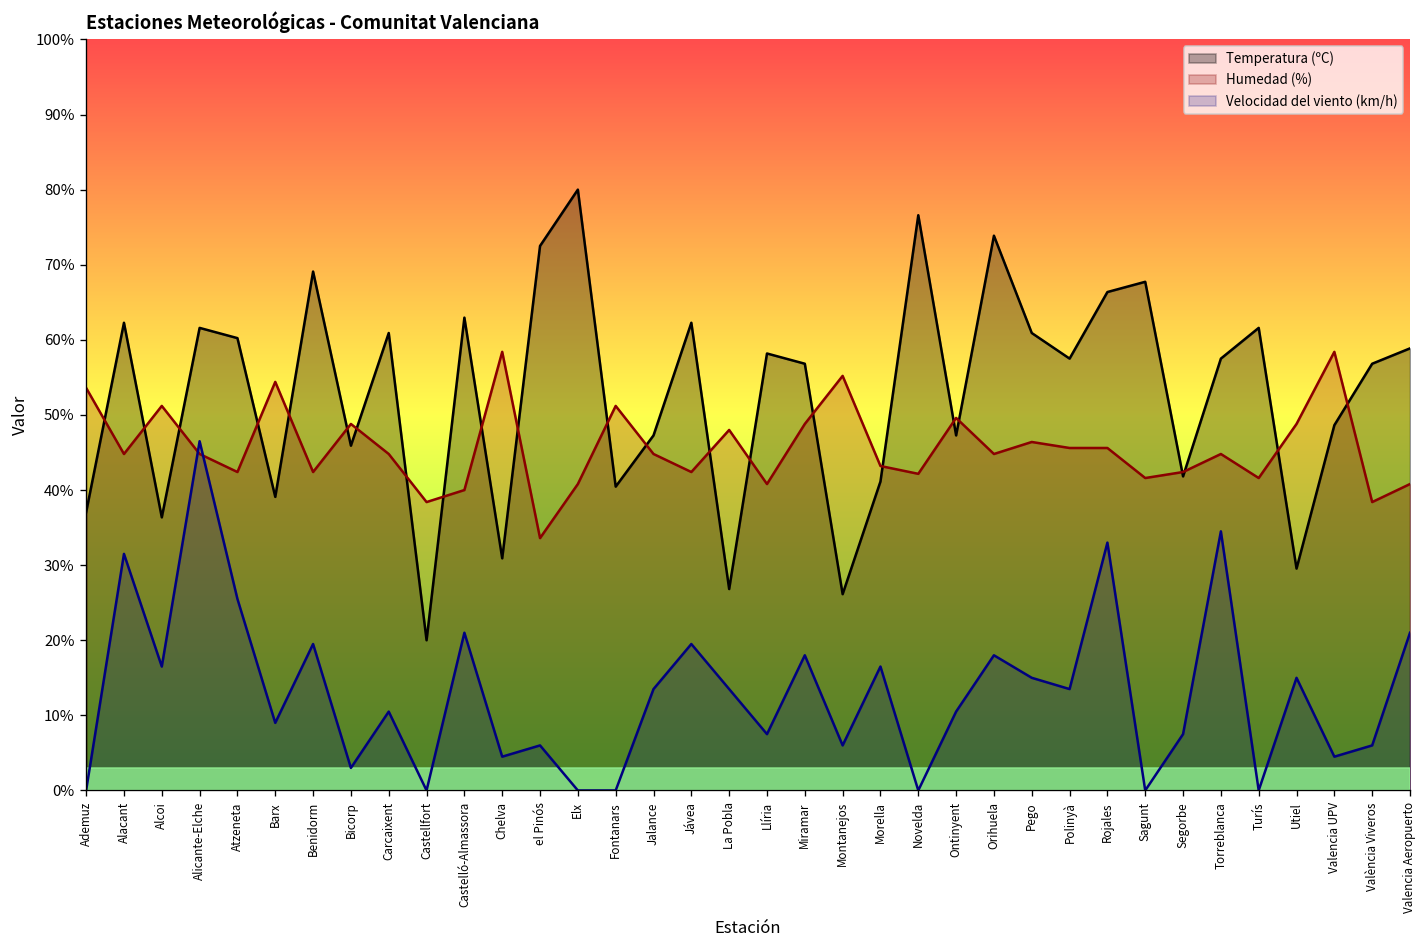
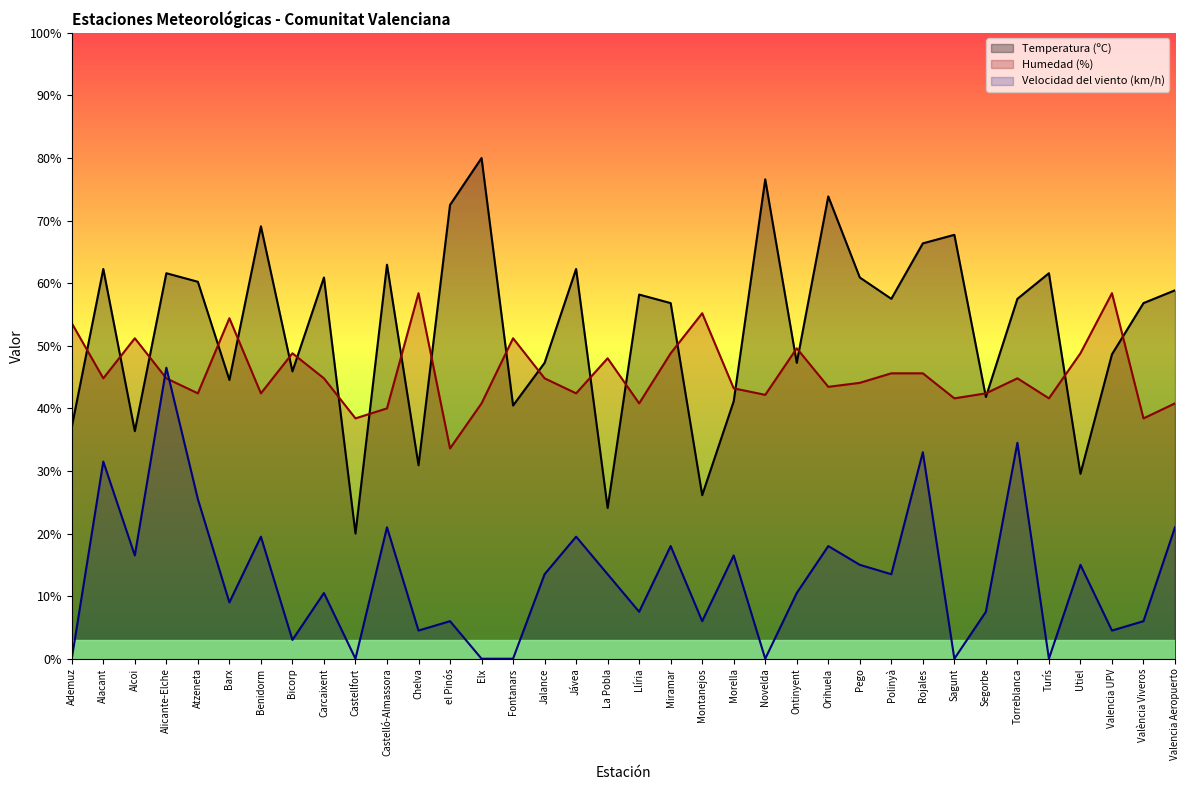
  {
    "Temperatura (ºC)": {
      "Ademuz": "37%",
      "Alacant": "62%",
      "Alcoi": "36%",
      "Alicante-Elche": "62%",
      "Atzeneta": "60%",
-     "Barx": "39%",
+     "Barx": "45%",
      "Benidorm": "69%",
      "Bicorp": "46%",
      "Carcaixent": "61%",
      "Castellfort": "20%",
      "Castelló-Almassora": "63%",
      "Chelva": "31%",
      "el Pinós": "73%",
      "Elx": "80%",
      "Fontanars": "40%",
      "Jalance": "47%",
      "Jávea": "62%",
-     "La Pobla": "27%",
+     "La Pobla": "24%",
      "Llíria": "58%",
      "Miramar": "57%",
      "Montanejos": "26%",
      "Morella": "41%",
      "Novelda": "77%",
      "Ontinyent": "47%",
      "Orihuela": "74%",
      "Pego": "61%",
      "Polinyà": "58%",
      "Rojales": "66%",
      "Sagunt": "68%",
      "Segorbe": "42%",
      "Torreblanca": "58%",
      "Turís": "62%",
      "Utiel": "30%",
      "Valencia UPV": "49%",
      "València Viveros": "57%",
      "Valencia Aeropuerto": "59%"
    },
    "Humedad (%)": {
      "Ademuz": "54%",
      "Alacant": "45%",
      "Alcoi": "51%",
      "Alicante-Elche": "45%",
      "Atzeneta": "42%",
      "Barx": "54%",
      "Benidorm": "42%",
      "Bicorp": "49%",
      "Carcaixent": "45%",
      "Castellfort": "38%",
      "Castelló-Almassora": "40%",
      "Chelva": "58%",
      "el Pinós": "34%",
      "Elx": "41%",
      "Fontanars": "51%",
      "Jalance": "45%",
      "Jávea": "42%",
      "La Pobla": "48%",
      "Llíria": "41%",
      "Miramar": "49%",
      "Montanejos": "55%",
      "Morella": "43%",
      "Novelda": "42%",
      "Ontinyent": "50%",
-     "Orihuela": "45%",
-     "Pego": "46%",
+     "Orihuela": "43%",
+     "Pego": "44%",
      "Polinyà": "46%",
      "Rojales": "46%",
      "Sagunt": "42%",
      "Segorbe": "42%",
      "Torreblanca": "45%",
      "Turís": "42%",
      "Utiel": "49%",
      "Valencia UPV": "58%",
      "València Viveros": "38%",
      "Valencia Aeropuerto": "41%"
    },
    "Velocidad del viento (km/h)": {
      "Alacant": "32%",
      "Alcoi": "17%",
      "Alicante-Elche": "47%",
      "Atzeneta": "26%",
      "Barx": "9%",
      "Benidorm": "20%",
      "Carcaixent": "11%",
      "Castelló-Almassora": "21%",
      "Chelva": "5%",
      "el Pinós": "6%",
      "Jalance": "14%",
      "Jávea": "20%",
      "La Pobla": "14%",
      "Llíria": "8%",
      "Miramar": "18%",
      "Montanejos": "6%",
      "Morella": "17%",
      "Ontinyent": "11%",
      "Orihuela": "18%",
      "Pego": "15%",
      "Polinyà": "14%",
      "Rojales": "33%",
      "Segorbe": "8%",
      "Torreblanca": "35%",
      "Utiel": "15%",
      "Valencia UPV": "5%",
      "València Viveros": "6%",
      "Valencia Aeropuerto": "21%"
    }
  }
